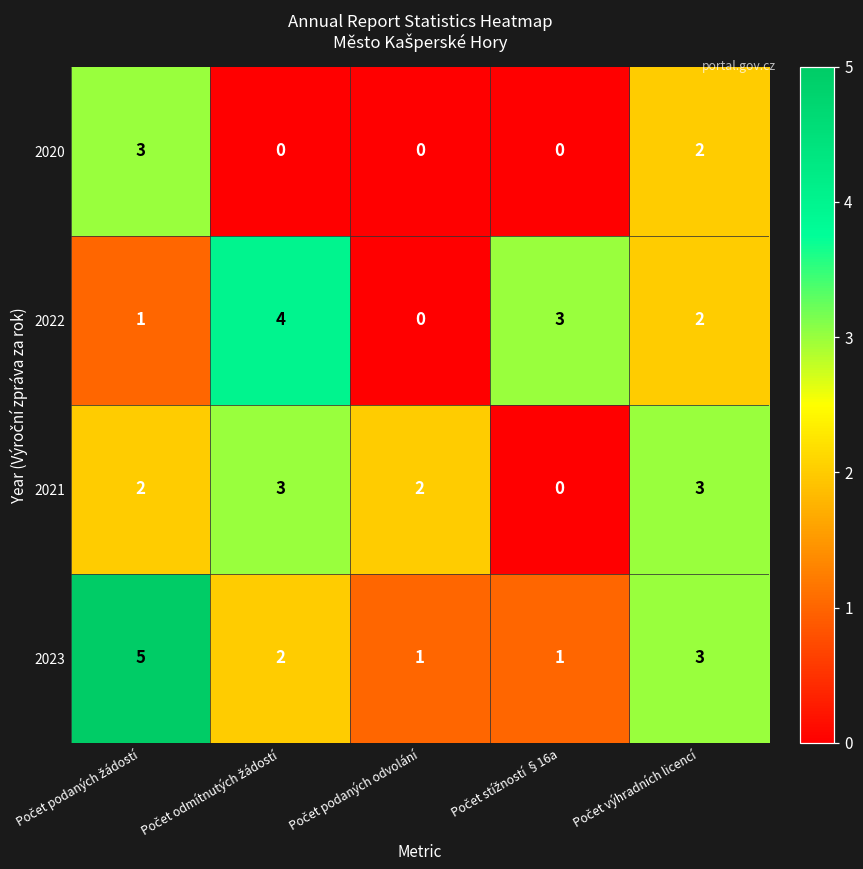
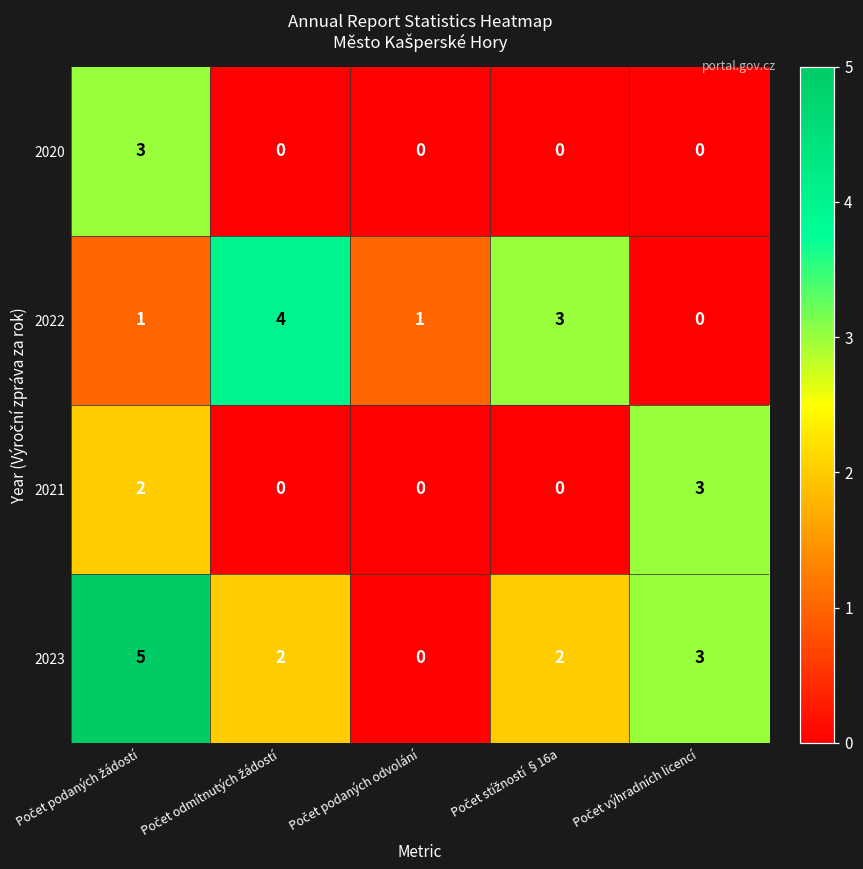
  {
    "2020": {
      "Počet podaných žádostí": 3,
      "Počet odmítnutých žádostí": 0,
      "Počet podaných odvolání": 0,
      "Počet stížností §16a": 0,
-     "Počet výhradních licencí": 2
+     "Počet výhradních licencí": 0
    },
    "2022": {
      "Počet podaných žádostí": 1,
      "Počet odmítnutých žádostí": 4,
-     "Počet podaných odvolání": 0,
+     "Počet podaných odvolání": 1,
      "Počet stížností §16a": 3,
-     "Počet výhradních licencí": 2
+     "Počet výhradních licencí": 0
    },
    "2021": {
      "Počet podaných žádostí": 2,
-     "Počet odmítnutých žádostí": 3,
-     "Počet podaných odvolání": 2,
+     "Počet odmítnutých žádostí": 0,
+     "Počet podaných odvolání": 0,
      "Počet stížností §16a": 0,
      "Počet výhradních licencí": 3
    },
    "2023": {
      "Počet podaných žádostí": 5,
      "Počet odmítnutých žádostí": 2,
-     "Počet podaných odvolání": 1,
-     "Počet stížností §16a": 1,
+     "Počet podaných odvolání": 0,
+     "Počet stížností §16a": 2,
      "Počet výhradních licencí": 3
    }
  }
